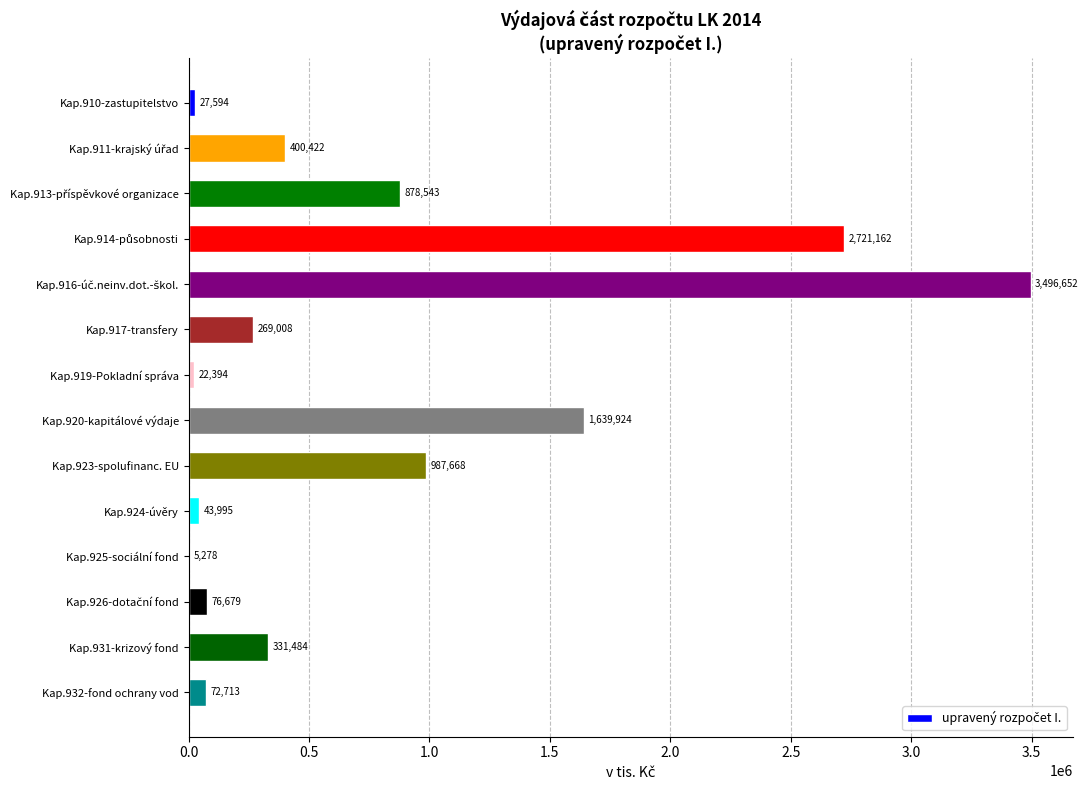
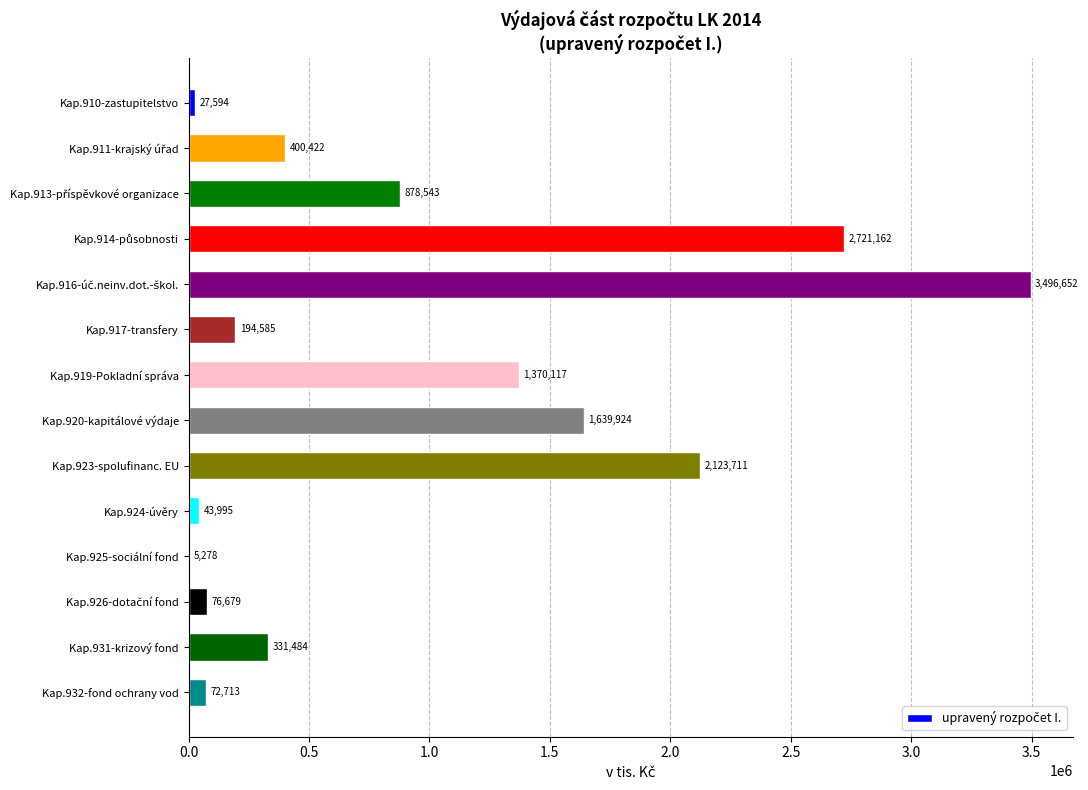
  {
    "Kap.910-zastupitelstvo": "27,594",
    "Kap.911-krajský úřad": "400,422",
    "Kap.913-příspěvkové organizace": "878,543",
    "Kap.914-působnosti": "2,721,162",
    "Kap.916-úč.neinv.dot.-škol.": "3,496,652",
-   "Kap.917-transfery": "269,008",
-   "Kap.919-Pokladní správa": "22,394",
+   "Kap.917-transfery": "194,585",
+   "Kap.919-Pokladní správa": "1,370,117",
    "Kap.920-kapitálové výdaje": "1,639,924",
-   "Kap.923-spolufinanc. EU": "987,668",
+   "Kap.923-spolufinanc. EU": "2,123,711",
    "Kap.924-úvěry": "43,995",
    "Kap.925-sociální fond": "5,278",
    "Kap.926-dotační fond": "76,679",
    "Kap.931-krizový fond": "331,484",
    "Kap.932-fond ochrany vod": "72,713"
  }
